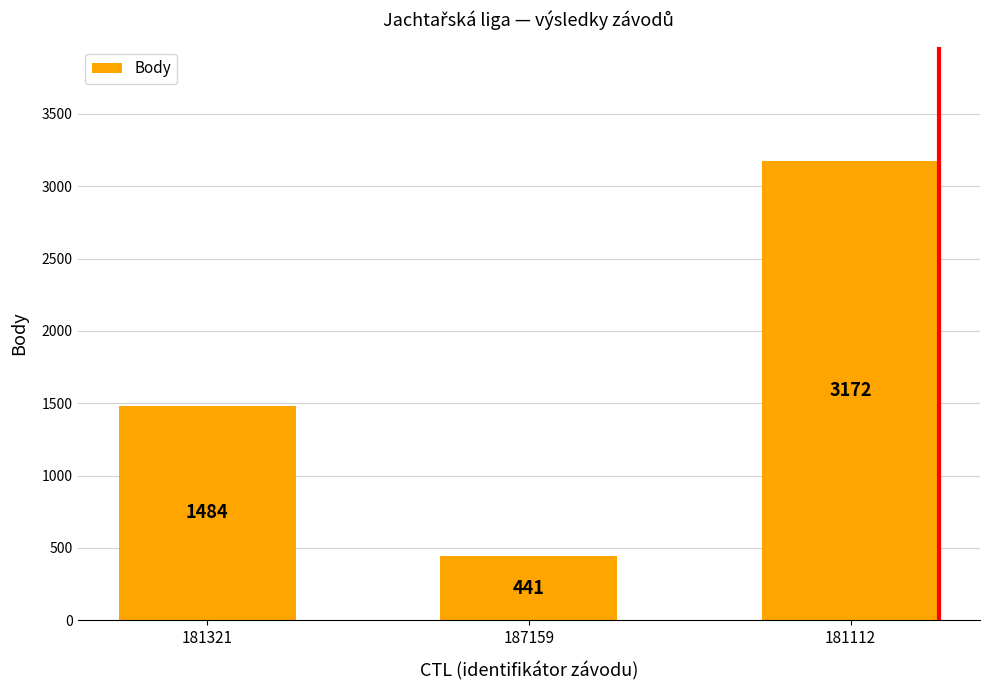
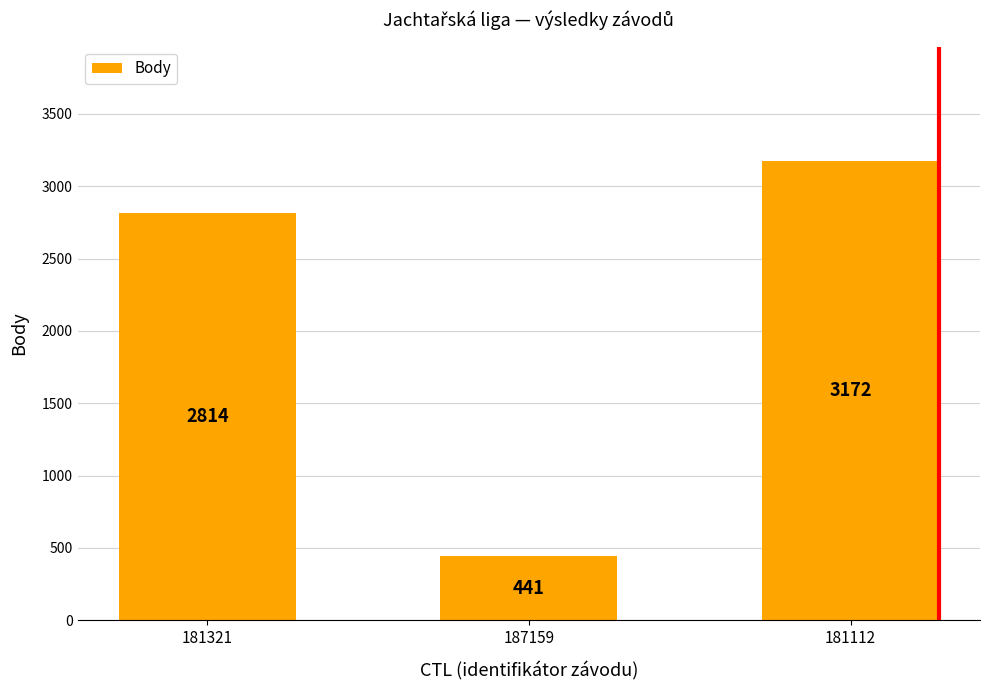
  {
-   "181321": 1484,
+   "181321": 2814,
    "187159": 441,
    "181112": 3172
  }
